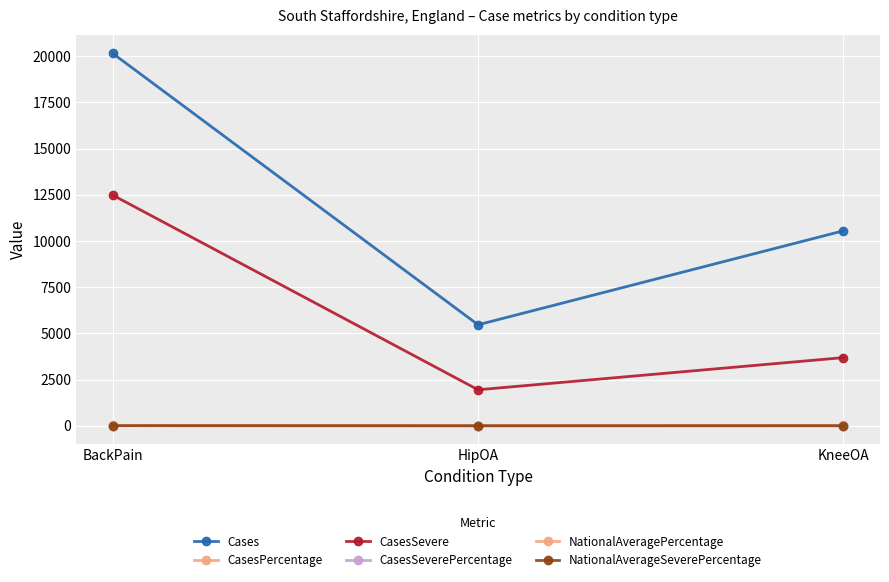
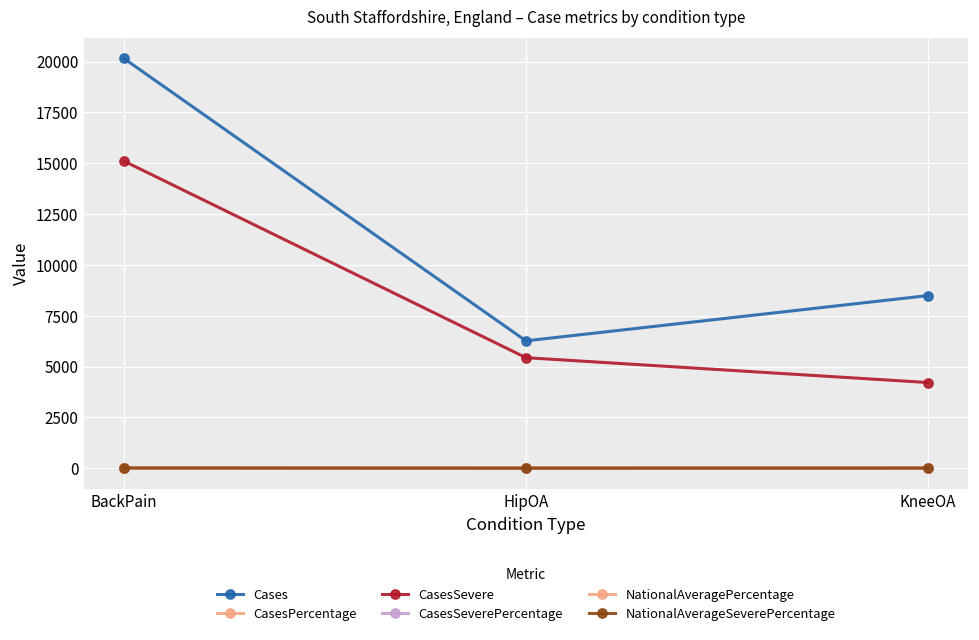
  {
    "Cases": {
      "BackPain": 20100,
-     "HipOA": 5500,
-     "KneeOA": 10600
+     "HipOA": 6300,
+     "KneeOA": 8500
    },
    "NationalAverageSeverePercentage": {
      "BackPain": 0,
      "HipOA": 0,
      "KneeOA": 0
    },
    "CasesSevere": {
-     "BackPain": 12500,
-     "HipOA": 2000,
-     "KneeOA": 3700
+     "BackPain": 15100,
+     "HipOA": 5400,
+     "KneeOA": 4200
    }
  }
